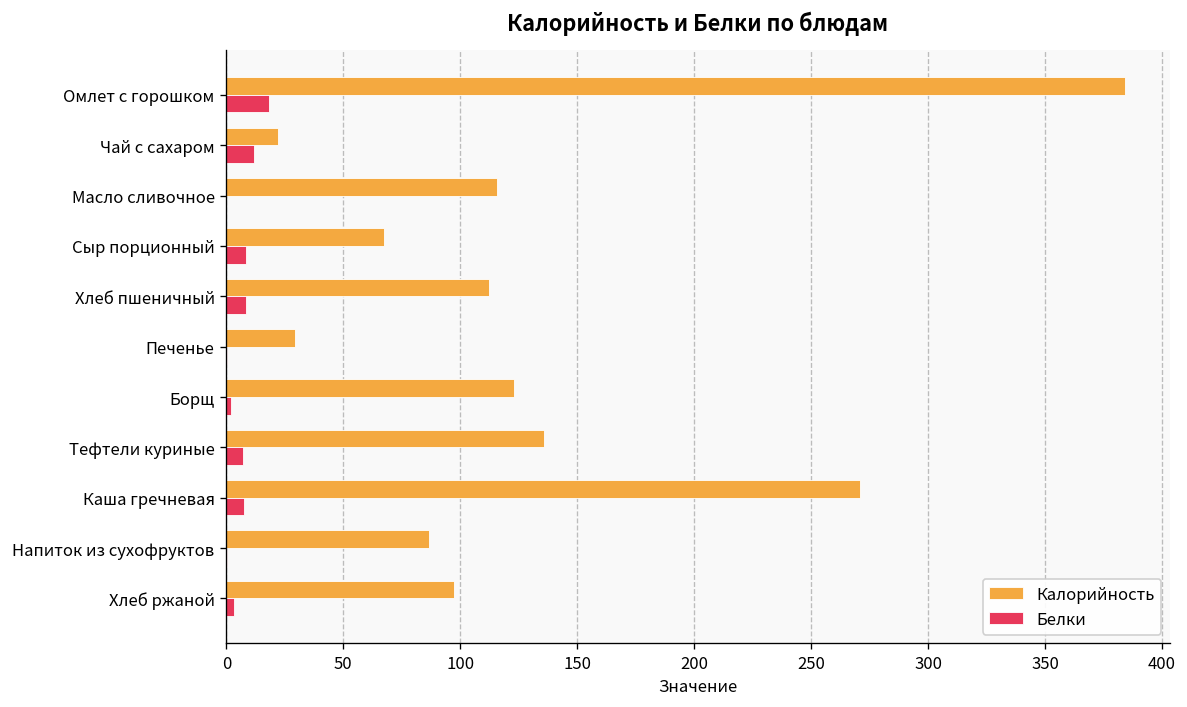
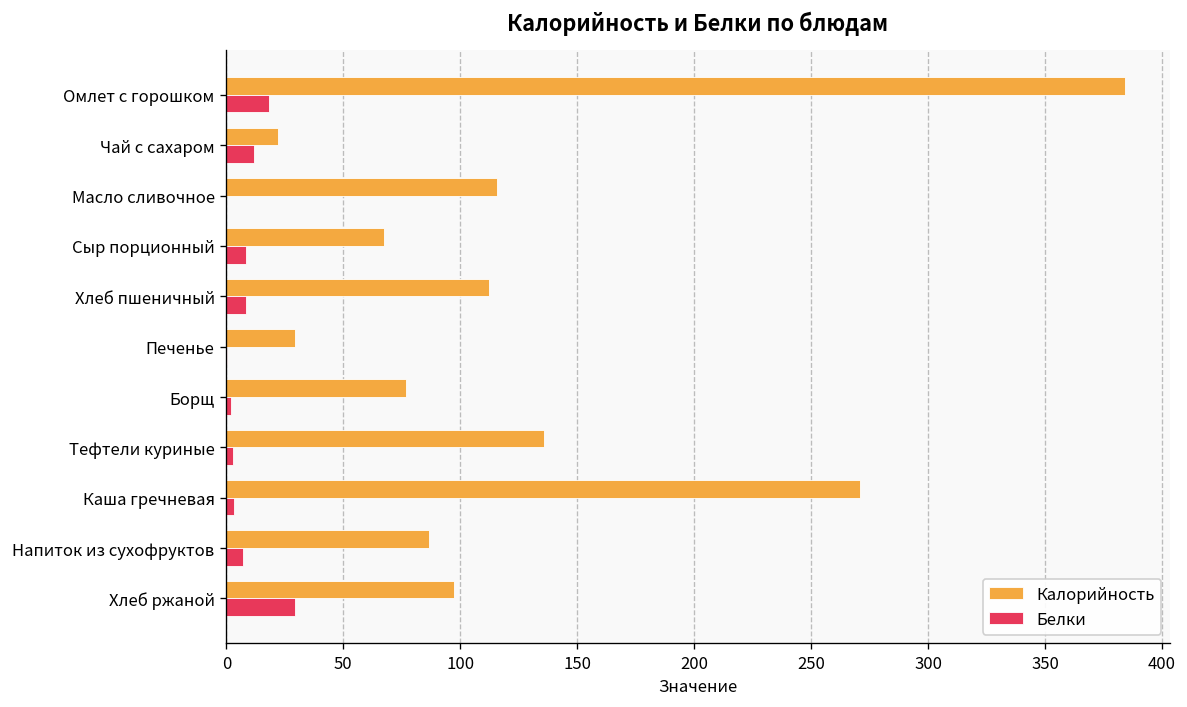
  {
    "Калорийность": {
      "Омлет с горошком": 384,
      "Чай с сахаром": 22,
      "Масло сливочное": 116,
      "Сыр порционный": 68,
      "Хлеб пшеничный": 112,
      "Печенье": 29,
-     "Борщ": 123,
+     "Борщ": 77,
      "Тефтели куриные": 136,
      "Каша гречневая": 271,
      "Напиток из сухофруктов": 87,
      "Хлеб ржаной": 98
    },
    "Белки": {
      "Омлет с горошком": 18,
      "Чай с сахаром": 12,
      "Сыр порционный": 8,
      "Хлеб пшеничный": 9,
      "Борщ": 2,
-     "Тефтели куриные": 7,
-     "Каша гречневая": 8,
-     "Напиток из сухофруктов": 1,
-     "Хлеб ржаной": 3
+     "Тефтели куриные": 3,
+     "Каша гречневая": 3,
+     "Напиток из сухофруктов": 7,
+     "Хлеб ржаной": 29
    }
  }
